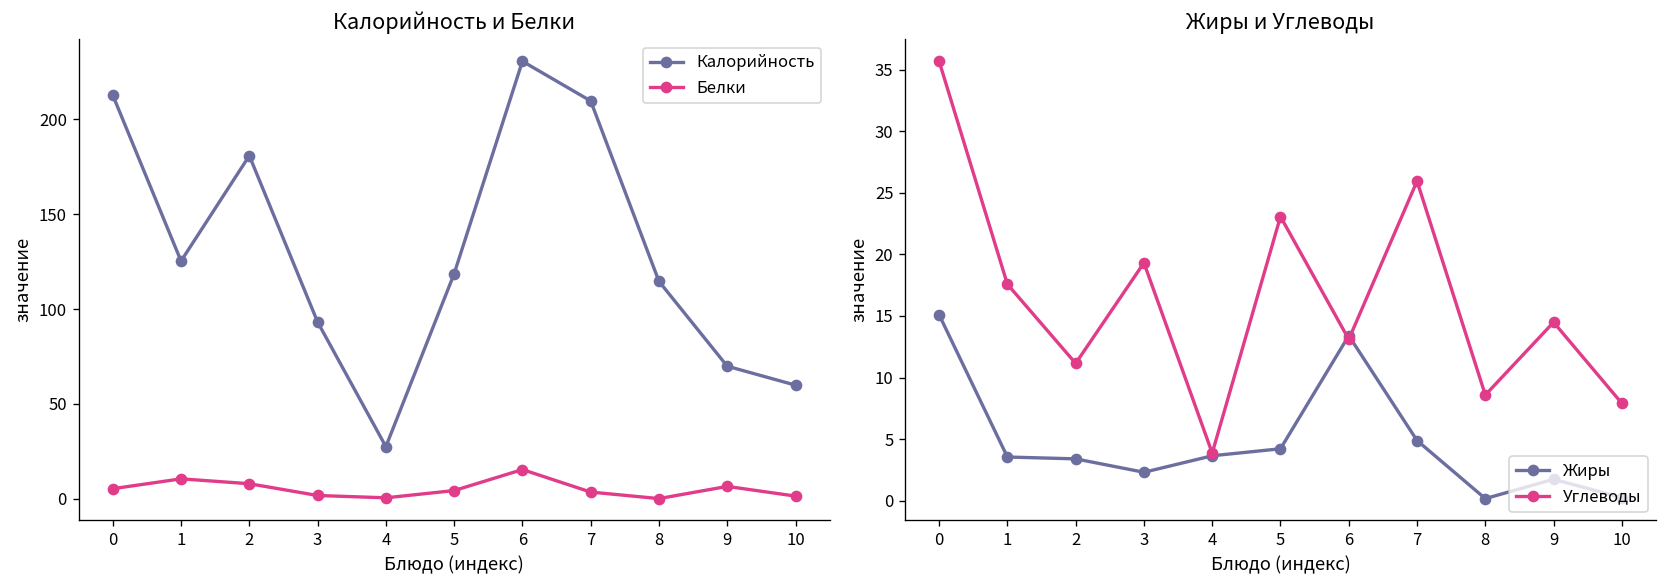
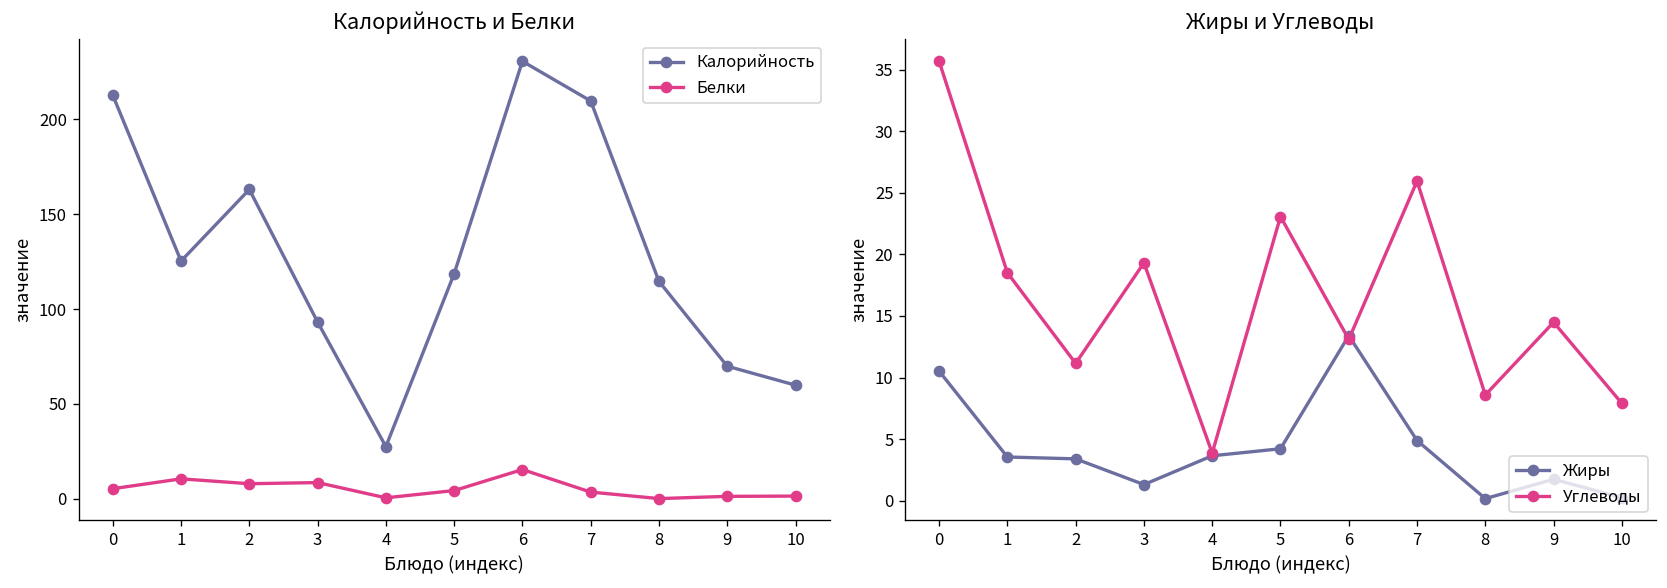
  {
    "Калорийность и Белки": {
      "Калорийность": {
        "0": 213,
        "1": 125,
-       "2": 181,
+       "2": 163,
        "3": 93,
        "4": 28,
        "5": 119,
        "6": 231,
        "7": 210,
        "8": 115,
        "9": 70,
        "10": 60
      },
      "Белки": {
        "0": 5,
        "1": 11,
        "2": 8,
-       "3": 2,
+       "3": 9,
        "4": 1,
        "5": 4,
        "6": 15,
        "7": 4,
        "8": 0,
-       "9": 7,
+       "9": 1,
        "10": 1
      }
    },
    "Жиры и Углеводы": {
      "Жиры": {
-       "0": 15.1,
+       "0": 10.5,
        "1": 3.5,
        "2": 3.4,
-       "3": 2.3,
+       "3": 1.3,
        "5": 4.2,
        "6": 13.4,
        "7": 4.9,
        "8": 0.2
      },
      "Углеводы": {
        "0": 35.7,
-       "1": 17.6,
+       "1": 18.5,
        "2": 11.2,
        "3": 19.3,
        "5": 23.1,
        "6": 13.1,
        "7": 26.0,
        "8": 8.6,
        "9": 14.5,
        "10": 7.9
      }
    }
  }
